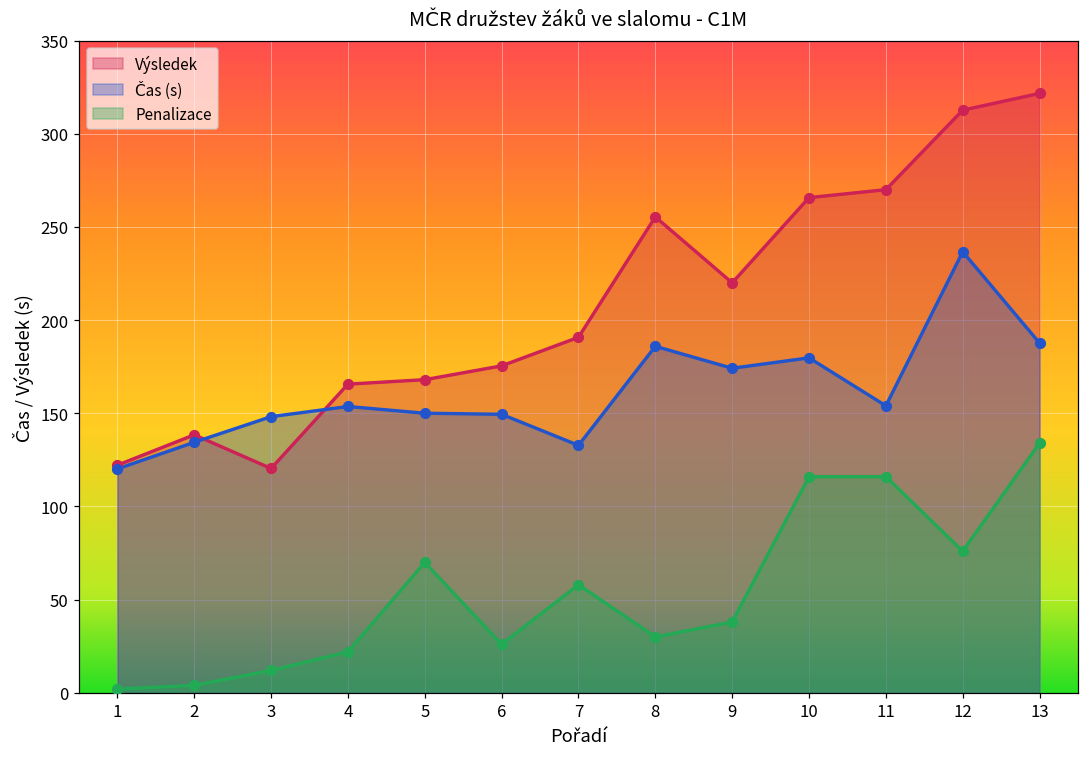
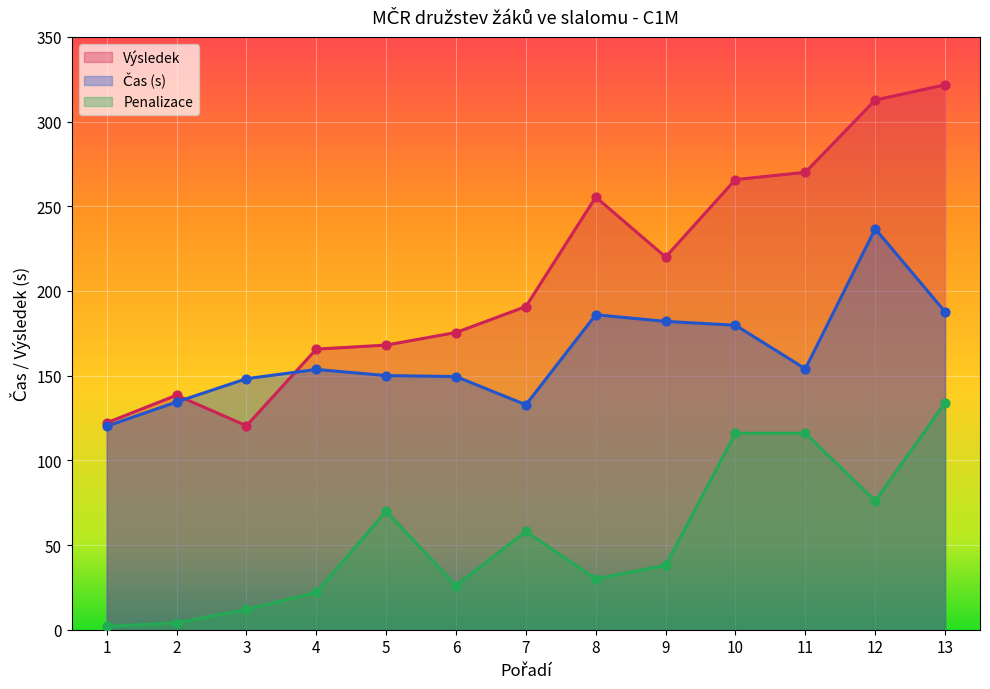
  {
    "Výsledek": {
      "1": 122,
      "2": 138,
      "3": 120,
      "4": 166,
      "5": 168,
      "6": 175,
      "7": 191,
      "8": 255,
      "9": 220,
      "10": 266,
      "11": 270,
      "12": 313,
      "13": 322
    },
    "Čas (s)": {
      "1": 120,
      "2": 134,
      "3": 148,
      "4": 154,
      "5": 150,
      "6": 149,
      "7": 133,
      "8": 186,
-     "9": 174,
+     "9": 182,
      "10": 180,
      "11": 154,
      "12": 237,
      "13": 188
    },
    "Penalizace": {
      "1": 2,
      "2": 4,
      "3": 12,
      "4": 22,
      "5": 70,
      "6": 26,
      "7": 58,
      "8": 30,
      "9": 38,
      "10": 116,
      "11": 116,
      "12": 76,
      "13": 134
    }
  }
